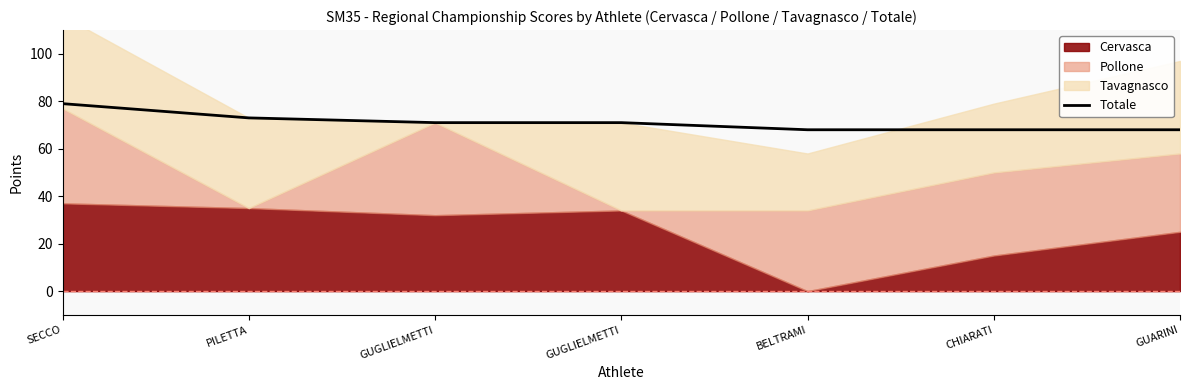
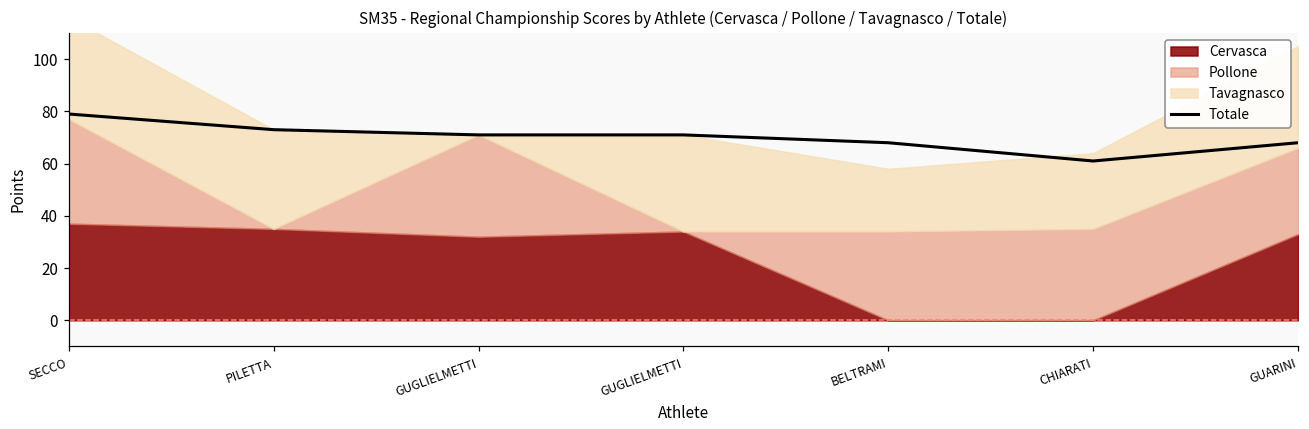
  {
    "Totale": {
      "SECCO": 79,
      "BELTRAMI": 68,
-     "CHIARATI": 68,
+     "CHIARATI": 61,
      "GUARINI": 68
    },
    "Cervasca": {
      "SECCO": 37,
      "BELTRAMI": 0,
-     "CHIARATI": 15,
-     "GUARINI": 25
+     "CHIARATI": 0,
+     "GUARINI": 33
    },
    "Pollone": {
      "SECCO": 40,
      "BELTRAMI": 34,
      "CHIARATI": 35,
      "GUARINI": 33
    },
    "Tavagnasco": {
      "BELTRAMI": 24,
      "CHIARATI": 29,
      "GUARINI": 39
    }
  }
